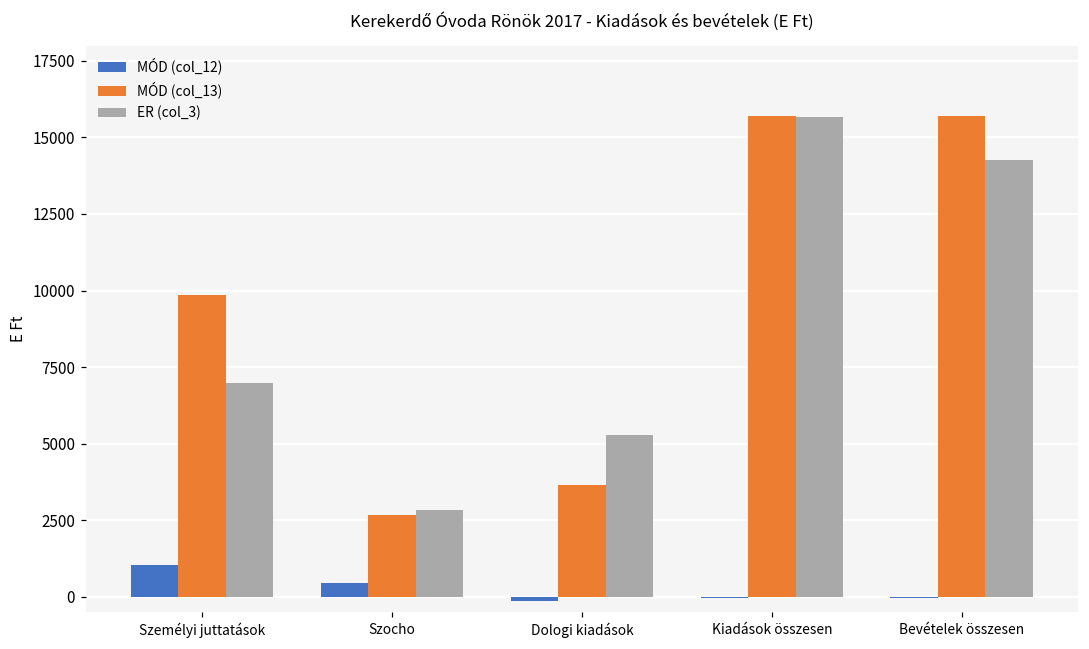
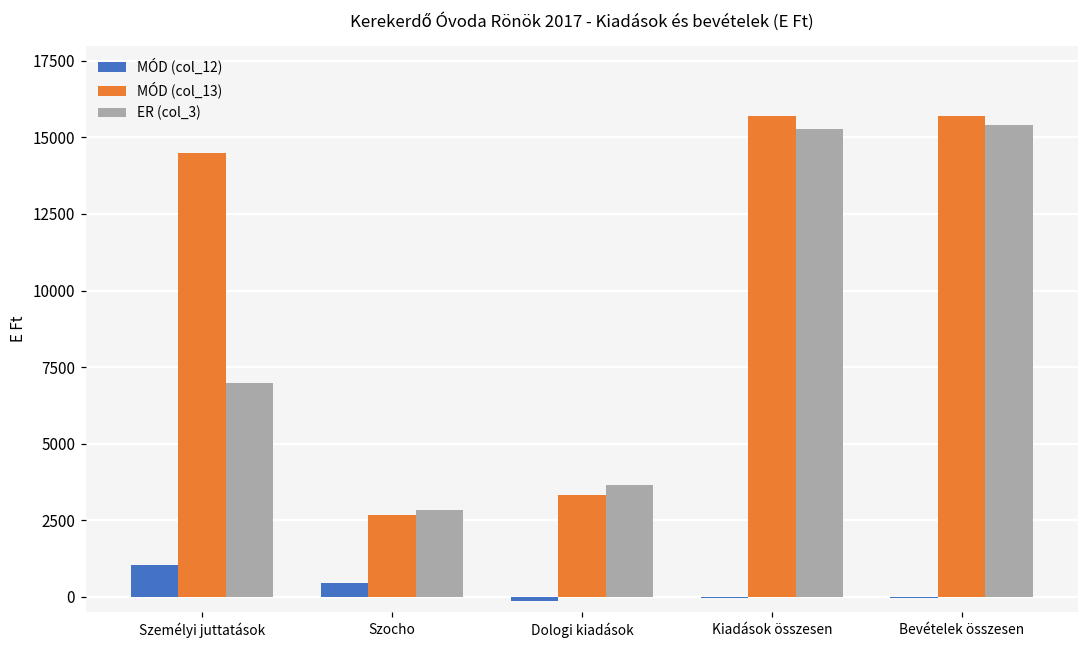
  {
    "MÓD (col_12)": {
      "Személyi juttatások": 1000,
      "Szocho": 500,
      "Dologi kiadások": -200
    },
    "MÓD (col_13)": {
-     "Személyi juttatások": 9800,
+     "Személyi juttatások": 14500,
      "Szocho": 2700,
-     "Dologi kiadások": 3600,
+     "Dologi kiadások": 3300,
      "Kiadások összesen": 15700,
      "Bevételek összesen": 15700
    },
    "ER (col_3)": {
      "Személyi juttatások": 7000,
      "Szocho": 2800,
-     "Dologi kiadások": 5300,
-     "Kiadások összesen": 15700,
-     "Bevételek összesen": 14300
+     "Dologi kiadások": 3600,
+     "Kiadások összesen": 15300,
+     "Bevételek összesen": 15400
    }
  }
